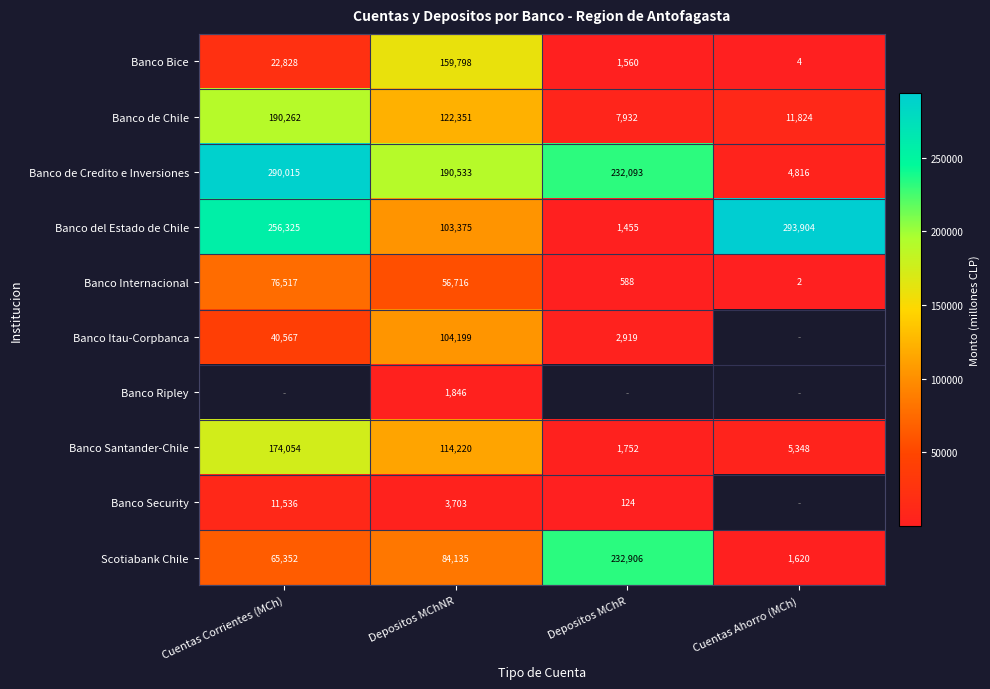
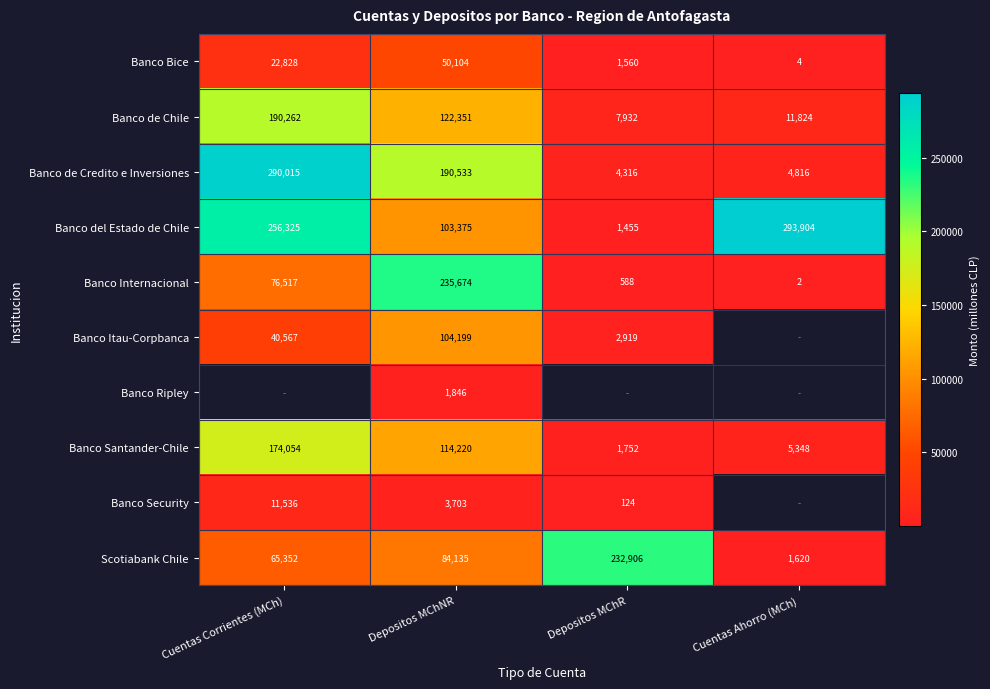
  {
    "Banco Bice": {
      "Cuentas Corrientes (MCh)": "22,828",
-     "Depositos MChNR": "159,798",
+     "Depositos MChNR": "50,104",
      "Depositos MChR": "1,560",
      "Cuentas Ahorro (MCh)": "4"
    },
    "Banco de Chile": {
      "Cuentas Corrientes (MCh)": "190,262",
      "Depositos MChNR": "122,351",
      "Depositos MChR": "7,932",
      "Cuentas Ahorro (MCh)": "11,824"
    },
    "Banco de Credito e Inversiones": {
      "Cuentas Corrientes (MCh)": "290,015",
      "Depositos MChNR": "190,533",
-     "Depositos MChR": "232,093",
+     "Depositos MChR": "4,316",
      "Cuentas Ahorro (MCh)": "4,816"
    },
    "Banco del Estado de Chile": {
      "Cuentas Corrientes (MCh)": "256,325",
      "Depositos MChNR": "103,375",
      "Depositos MChR": "1,455",
      "Cuentas Ahorro (MCh)": "293,904"
    },
    "Banco Internacional": {
      "Cuentas Corrientes (MCh)": "76,517",
-     "Depositos MChNR": "56,716",
+     "Depositos MChNR": "235,674",
      "Depositos MChR": "588",
      "Cuentas Ahorro (MCh)": "2"
    },
    "Banco Itau-Corpbanca": {
      "Cuentas Corrientes (MCh)": "40,567",
      "Depositos MChNR": "104,199",
      "Depositos MChR": "2,919"
    },
    "Banco Ripley": {
      "Depositos MChNR": "1,846"
    },
    "Banco Santander-Chile": {
      "Cuentas Corrientes (MCh)": "174,054",
      "Depositos MChNR": "114,220",
      "Depositos MChR": "1,752",
      "Cuentas Ahorro (MCh)": "5,348"
    },
    "Banco Security": {
      "Cuentas Corrientes (MCh)": "11,536",
      "Depositos MChNR": "3,703",
      "Depositos MChR": "124"
    },
    "Scotiabank Chile": {
      "Cuentas Corrientes (MCh)": "65,352",
      "Depositos MChNR": "84,135",
      "Depositos MChR": "232,906",
      "Cuentas Ahorro (MCh)": "1,620"
    }
  }
